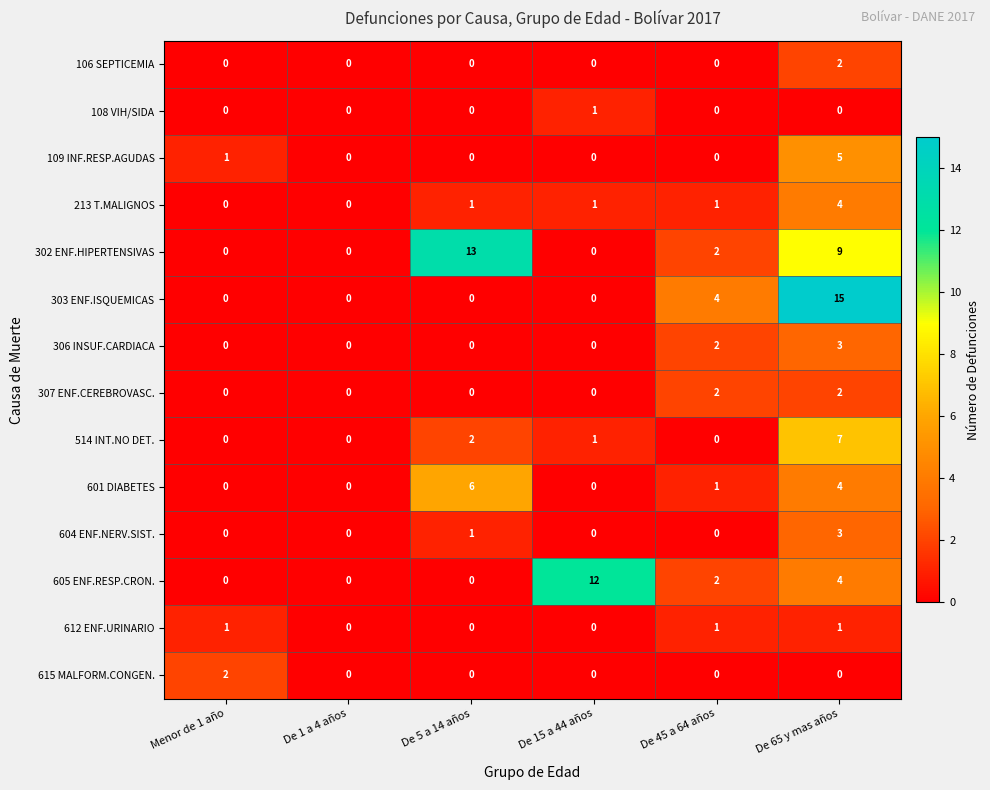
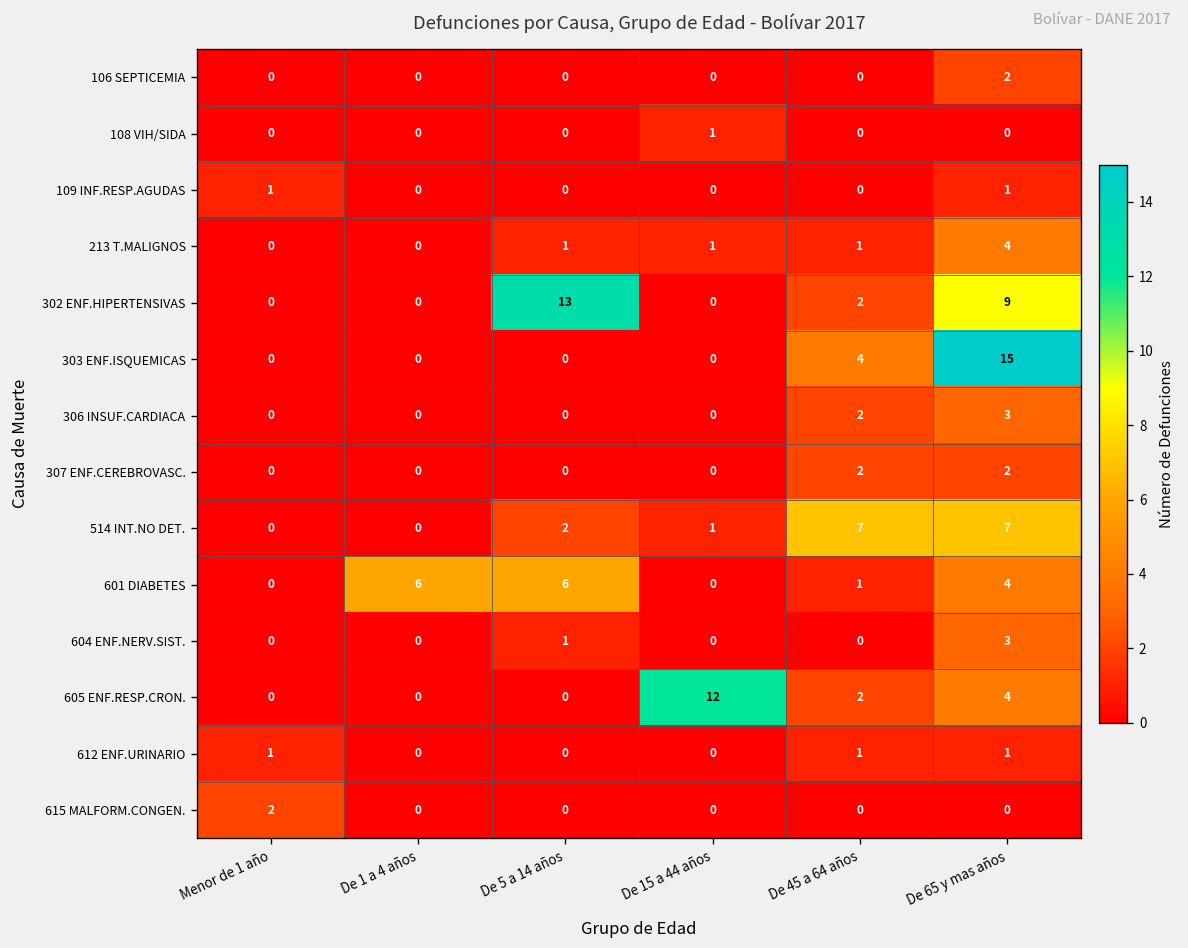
  {
    "106 SEPTICEMIA": {
      "Menor de 1 año": 0,
      "De 1 a 4 años": 0,
      "De 5 a 14 años": 0,
      "De 15 a 44 años": 0,
      "De 45 a 64 años": 0,
      "De 65 y mas años": 2
    },
    "108 VIH/SIDA": {
      "Menor de 1 año": 0,
      "De 1 a 4 años": 0,
      "De 5 a 14 años": 0,
      "De 15 a 44 años": 1,
      "De 45 a 64 años": 0,
      "De 65 y mas años": 0
    },
    "109 INF.RESP.AGUDAS": {
      "Menor de 1 año": 1,
      "De 1 a 4 años": 0,
      "De 5 a 14 años": 0,
      "De 15 a 44 años": 0,
      "De 45 a 64 años": 0,
-     "De 65 y mas años": 5
+     "De 65 y mas años": 1
    },
    "213 T.MALIGNOS": {
      "Menor de 1 año": 0,
      "De 1 a 4 años": 0,
      "De 5 a 14 años": 1,
      "De 15 a 44 años": 1,
      "De 45 a 64 años": 1,
      "De 65 y mas años": 4
    },
    "302 ENF.HIPERTENSIVAS": {
      "Menor de 1 año": 0,
      "De 1 a 4 años": 0,
      "De 5 a 14 años": 13,
      "De 15 a 44 años": 0,
      "De 45 a 64 años": 2,
      "De 65 y mas años": 9
    },
    "303 ENF.ISQUEMICAS": {
      "Menor de 1 año": 0,
      "De 1 a 4 años": 0,
      "De 5 a 14 años": 0,
      "De 15 a 44 años": 0,
      "De 45 a 64 años": 4,
      "De 65 y mas años": 15
    },
    "306 INSUF.CARDIACA": {
      "Menor de 1 año": 0,
      "De 1 a 4 años": 0,
      "De 5 a 14 años": 0,
      "De 15 a 44 años": 0,
      "De 45 a 64 años": 2,
      "De 65 y mas años": 3
    },
    "307 ENF.CEREBROVASC.": {
      "Menor de 1 año": 0,
      "De 1 a 4 años": 0,
      "De 5 a 14 años": 0,
      "De 15 a 44 años": 0,
      "De 45 a 64 años": 2,
      "De 65 y mas años": 2
    },
    "514 INT.NO DET.": {
      "Menor de 1 año": 0,
      "De 1 a 4 años": 0,
      "De 5 a 14 años": 2,
      "De 15 a 44 años": 1,
-     "De 45 a 64 años": 0,
+     "De 45 a 64 años": 7,
      "De 65 y mas años": 7
    },
    "601 DIABETES": {
      "Menor de 1 año": 0,
-     "De 1 a 4 años": 0,
+     "De 1 a 4 años": 6,
      "De 5 a 14 años": 6,
      "De 15 a 44 años": 0,
      "De 45 a 64 años": 1,
      "De 65 y mas años": 4
    },
    "604 ENF.NERV.SIST.": {
      "Menor de 1 año": 0,
      "De 1 a 4 años": 0,
      "De 5 a 14 años": 1,
      "De 15 a 44 años": 0,
      "De 45 a 64 años": 0,
      "De 65 y mas años": 3
    },
    "605 ENF.RESP.CRON.": {
      "Menor de 1 año": 0,
      "De 1 a 4 años": 0,
      "De 5 a 14 años": 0,
      "De 15 a 44 años": 12,
      "De 45 a 64 años": 2,
      "De 65 y mas años": 4
    },
    "612 ENF.URINARIO": {
      "Menor de 1 año": 1,
      "De 1 a 4 años": 0,
      "De 5 a 14 años": 0,
      "De 15 a 44 años": 0,
      "De 45 a 64 años": 1,
      "De 65 y mas años": 1
    },
    "615 MALFORM.CONGEN.": {
      "Menor de 1 año": 2,
      "De 1 a 4 años": 0,
      "De 5 a 14 años": 0,
      "De 15 a 44 años": 0,
      "De 45 a 64 años": 0,
      "De 65 y mas años": 0
    }
  }
